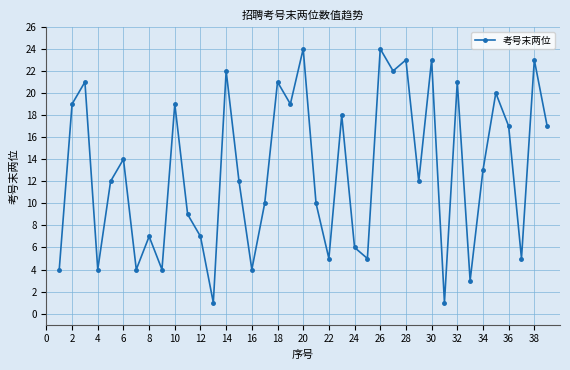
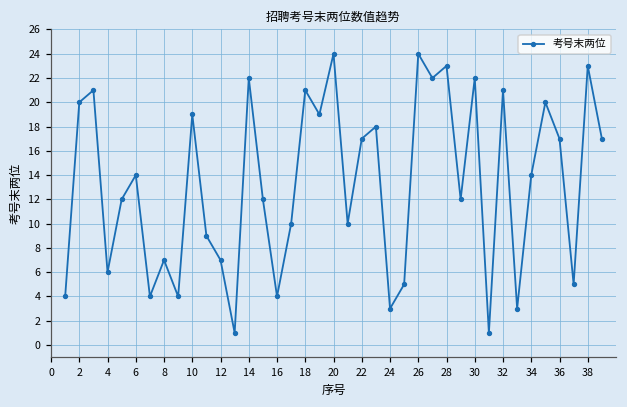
  {
-   "2": 19,
-   "4": 4,
+   "2": 20,
+   "4": 6,
    "6": 14,
    "8": 7,
    "10": 19,
    "12": 7,
    "14": 22,
    "16": 4,
    "18": 21,
    "20": 24,
-   "22": 5,
-   "24": 6,
+   "22": 17,
+   "24": 3,
    "26": 24,
    "28": 23,
-   "30": 23,
+   "30": 22,
    "32": 21,
-   "34": 13,
+   "34": 14,
    "36": 17,
    "38": 23
  }
